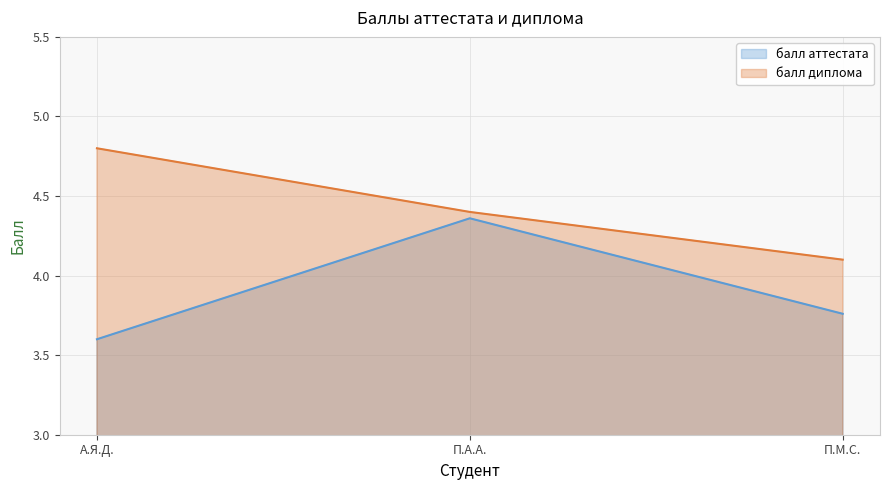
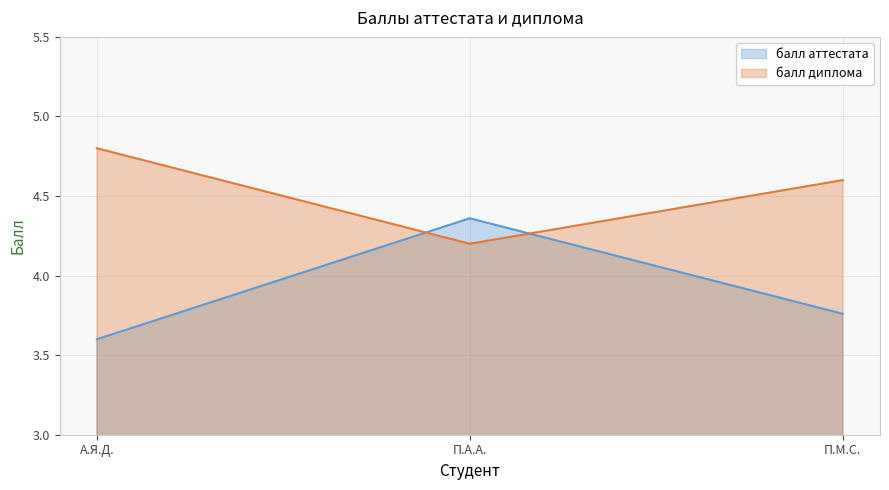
  {
    "балл аттестата": {
      "А.Я.Д.": 3.6,
      "П.А.А.": 4.36,
      "П.М.С.": 3.76
    },
    "балл диплома": {
      "А.Я.Д.": 4.8,
-     "П.А.А.": 4.4,
-     "П.М.С.": 4.1
+     "П.А.А.": 4.2,
+     "П.М.С.": 4.6
    }
  }
